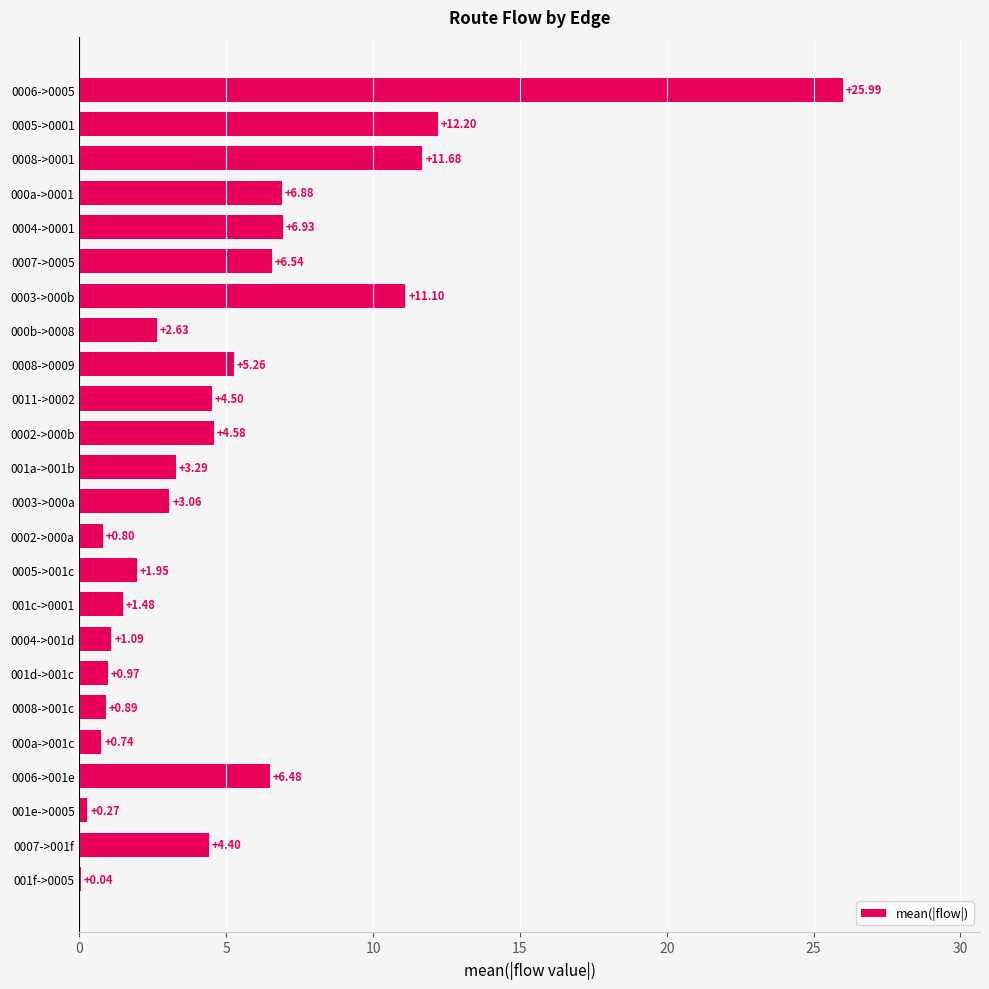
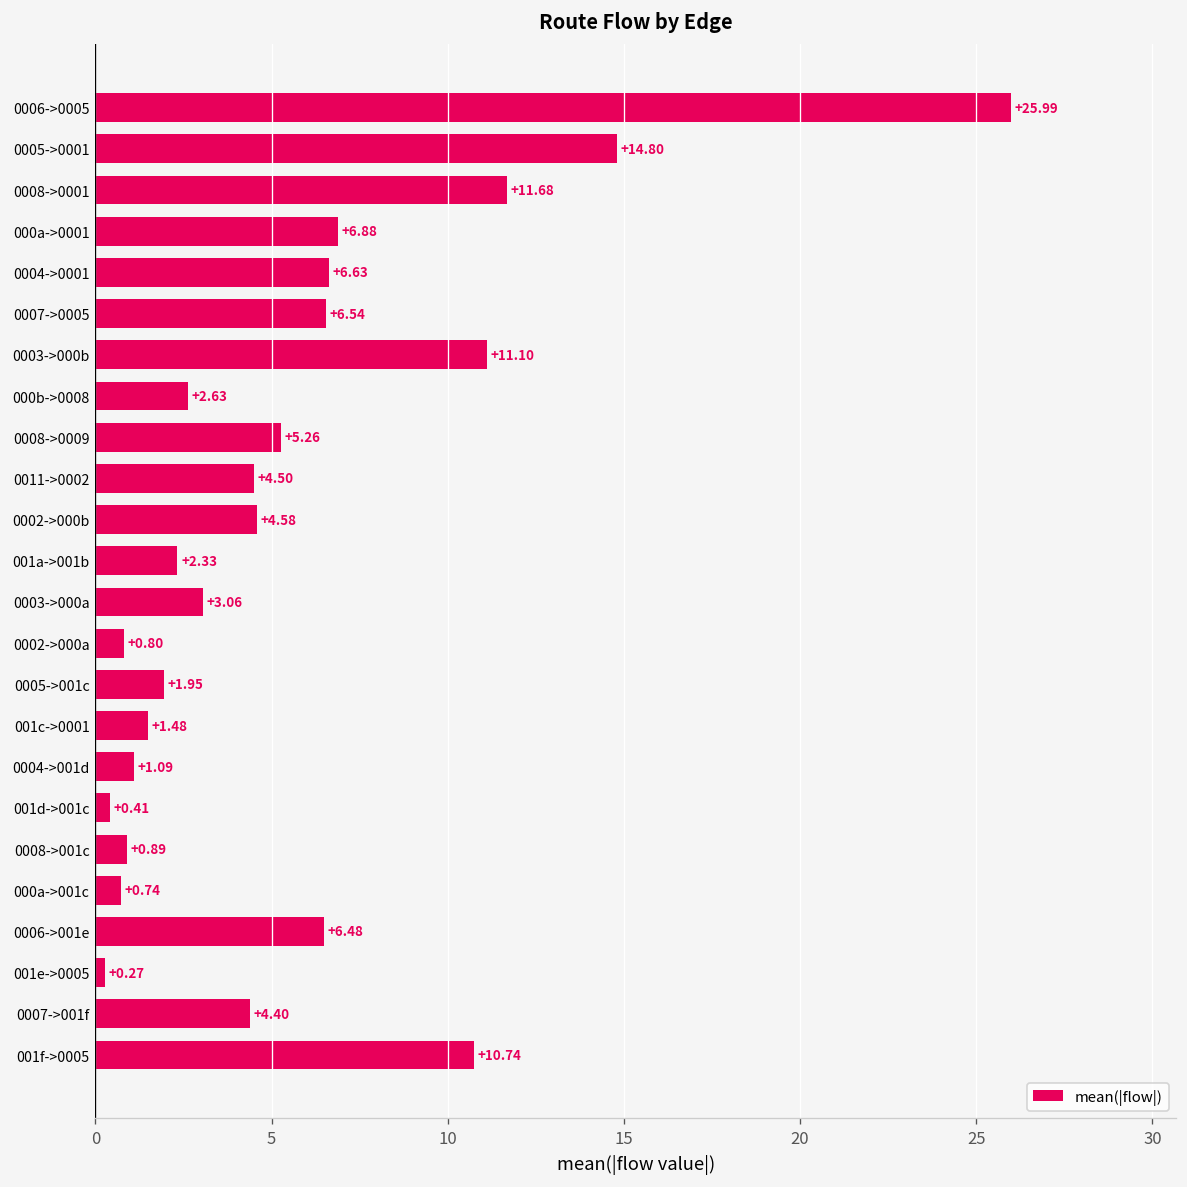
  {
    "0006->0005": "+25.99",
-   "0005->0001": "+12.20",
+   "0005->0001": "+14.80",
    "0008->0001": "+11.68",
    "000a->0001": "+6.88",
-   "0004->0001": "+6.93",
+   "0004->0001": "+6.63",
    "0007->0005": "+6.54",
    "0003->000b": "+11.10",
    "000b->0008": "+2.63",
    "0008->0009": "+5.26",
    "0011->0002": "+4.50",
    "0002->000b": "+4.58",
-   "001a->001b": "+3.29",
+   "001a->001b": "+2.33",
    "0003->000a": "+3.06",
    "0002->000a": "+0.80",
    "0005->001c": "+1.95",
    "001c->0001": "+1.48",
    "0004->001d": "+1.09",
-   "001d->001c": "+0.97",
+   "001d->001c": "+0.41",
    "0008->001c": "+0.89",
    "000a->001c": "+0.74",
    "0006->001e": "+6.48",
    "001e->0005": "+0.27",
    "0007->001f": "+4.40",
-   "001f->0005": "+0.04"
+   "001f->0005": "+10.74"
  }
